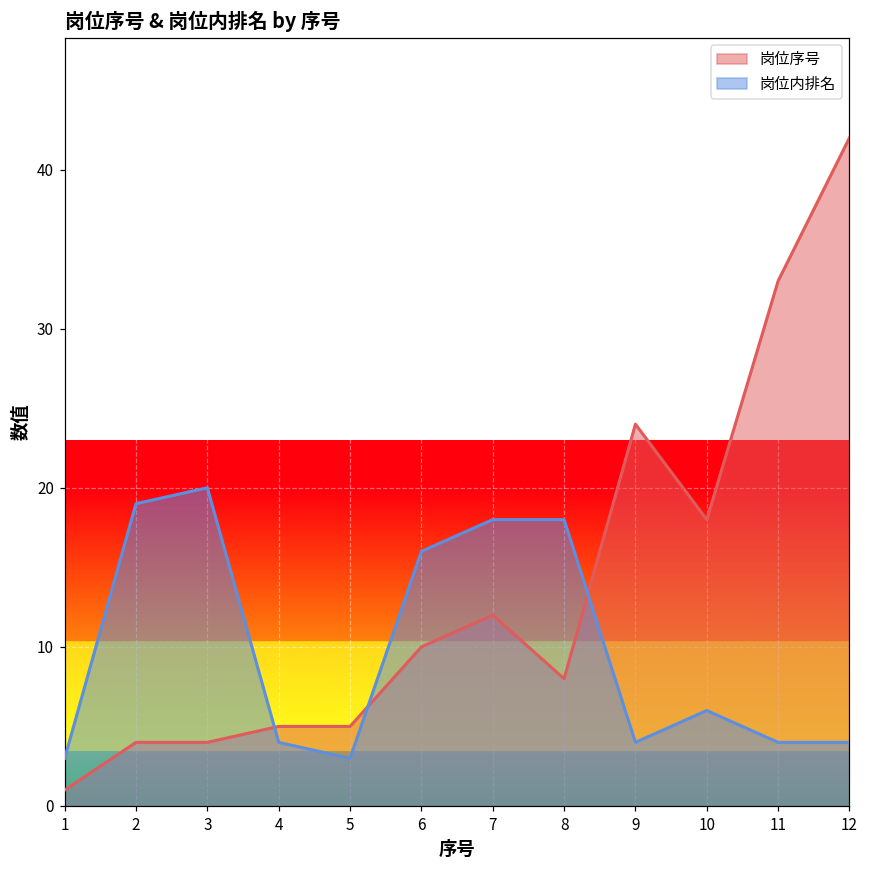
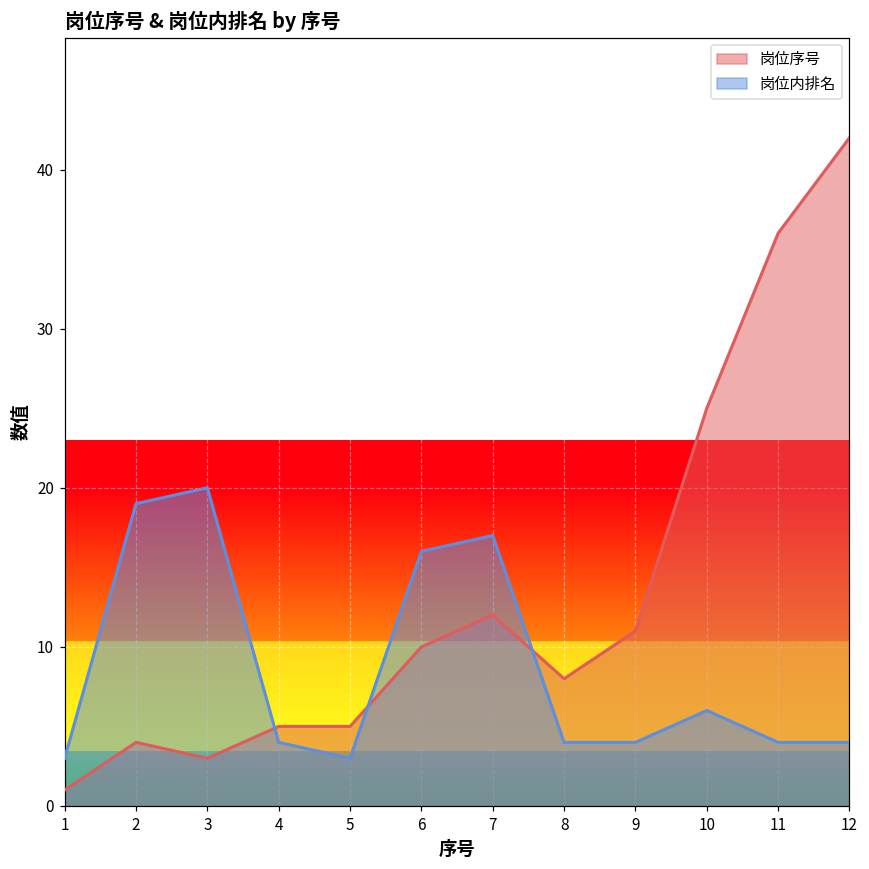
  {
    "岗位序号": {
      "1": 1,
      "2": 4,
-     "3": 4,
+     "3": 3,
      "4": 5,
      "5": 5,
      "6": 10,
      "7": 12,
      "8": 8,
-     "9": 24,
-     "10": 18,
-     "11": 33,
+     "9": 11,
+     "10": 25,
+     "11": 36,
      "12": 42
    },
    "岗位内排名": {
      "1": 3,
      "2": 19,
      "3": 20,
      "4": 4,
      "5": 3,
      "6": 16,
-     "7": 18,
-     "8": 18,
+     "7": 17,
+     "8": 4,
      "9": 4,
      "10": 6,
      "11": 4,
      "12": 4
    }
  }
